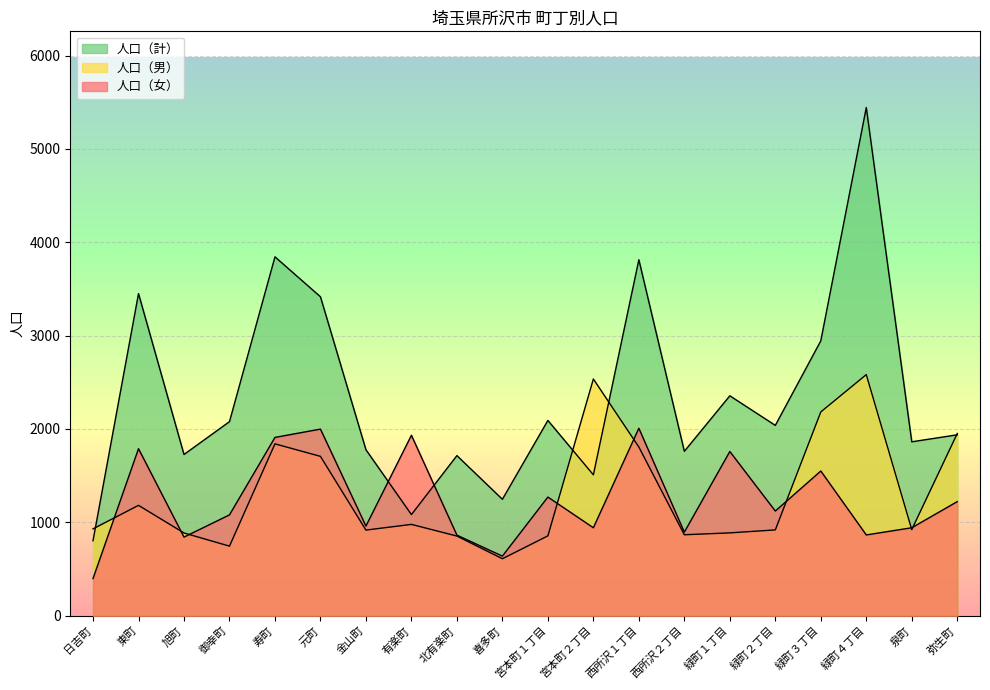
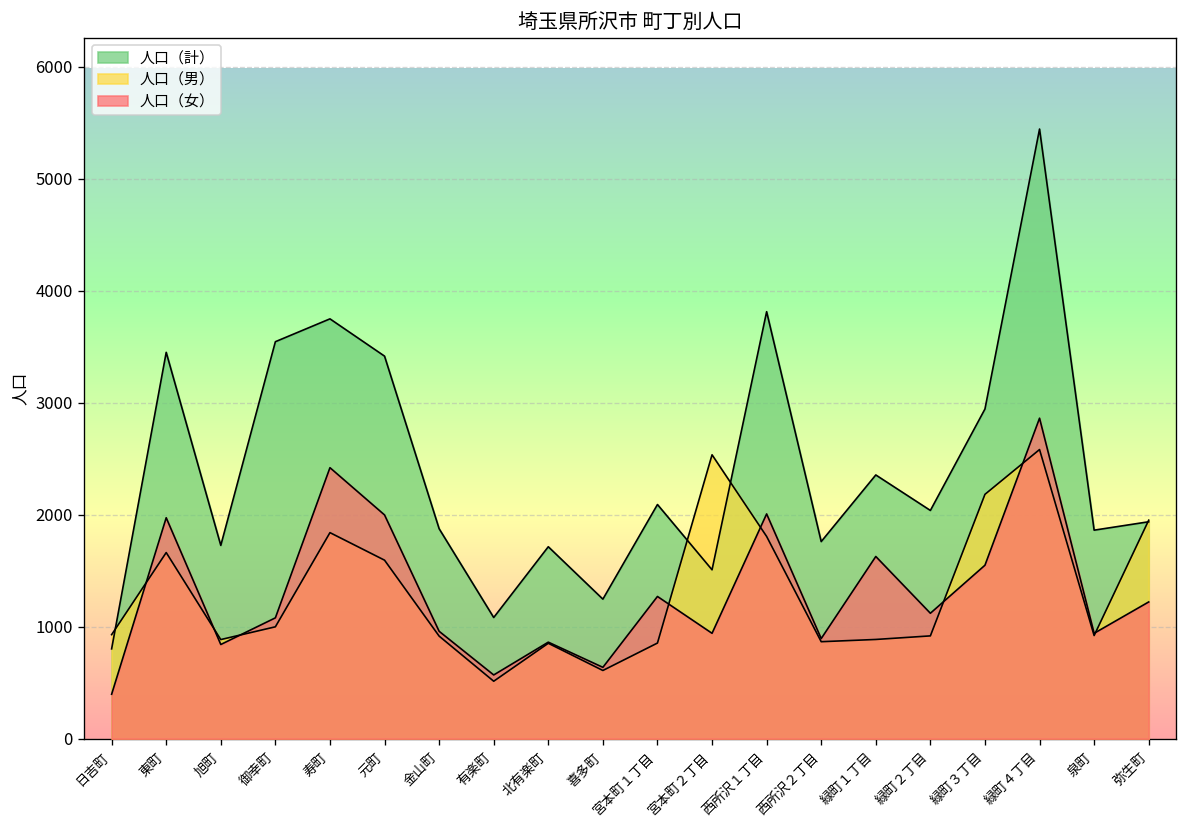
  {
    "人口（計）": {
      "日吉町": 800,
      "東町": 3500,
      "旭町": 1700,
-     "御幸町": 2100,
-     "寿町": 3800,
+     "御幸町": 3500,
+     "寿町": 3700,
      "元町": 3400,
-     "金山町": 1800,
+     "金山町": 1900,
      "有楽町": 1100,
      "北有楽町": 1700,
      "喜多町": 1200,
      "宮本町１丁目": 2100,
      "宮本町２丁目": 1500,
      "西所沢１丁目": 3800,
      "西所沢２丁目": 1800,
      "緑町１丁目": 2400,
      "緑町２丁目": 2000,
      "緑町３丁目": 2900,
      "緑町４丁目": 5400,
      "泉町": 1900
    },
    "人口（男）": {
      "日吉町": 900,
-     "東町": 1200,
+     "東町": 1700,
      "旭町": 900,
-     "御幸町": 700,
+     "御幸町": 1000,
      "寿町": 1800,
-     "元町": 1700,
+     "元町": 1600,
      "金山町": 900,
-     "有楽町": 1000,
+     "有楽町": 500,
      "喜多町": 600,
      "宮本町１丁目": 900,
      "宮本町２丁目": 2500,
      "西所沢１丁目": 1800,
      "西所沢２丁目": 900,
      "緑町１丁目": 900,
      "緑町２丁目": 900,
      "緑町３丁目": 2200,
      "緑町４丁目": 2600
    },
    "人口（女）": {
      "日吉町": 400,
-     "東町": 1800,
+     "東町": 2000,
      "旭町": 800,
      "御幸町": 1100,
-     "寿町": 1900,
+     "寿町": 2400,
      "元町": 2000,
      "金山町": 1000,
-     "有楽町": 1900,
+     "有楽町": 600,
      "喜多町": 600,
      "宮本町１丁目": 1300,
      "宮本町２丁目": 900,
      "西所沢１丁目": 2000,
      "西所沢２丁目": 900,
-     "緑町１丁目": 1800,
+     "緑町１丁目": 1600,
      "緑町２丁目": 1100,
      "緑町３丁目": 1500,
-     "緑町４丁目": 900,
+     "緑町４丁目": 2900,
      "弥生町": 1200
    }
  }
